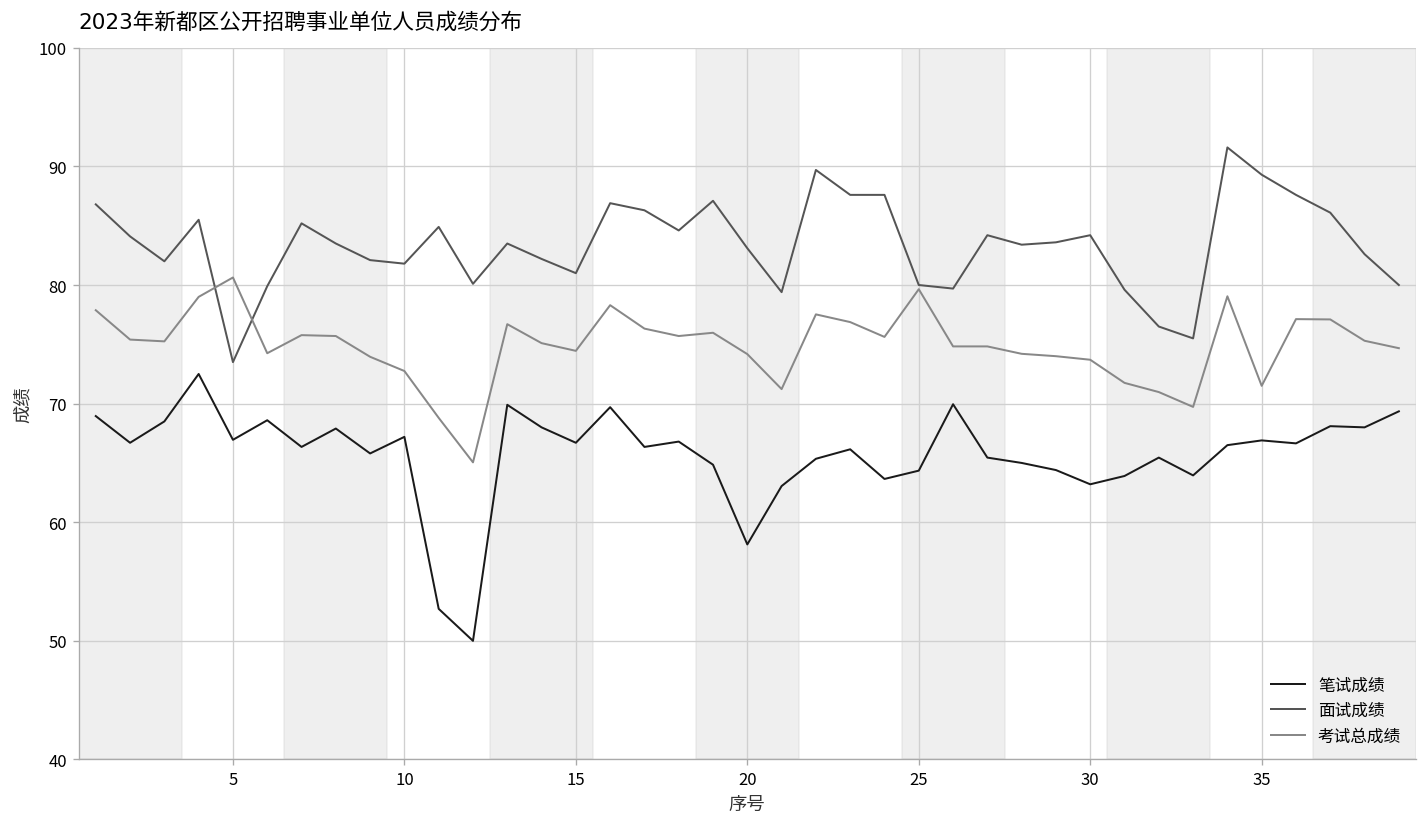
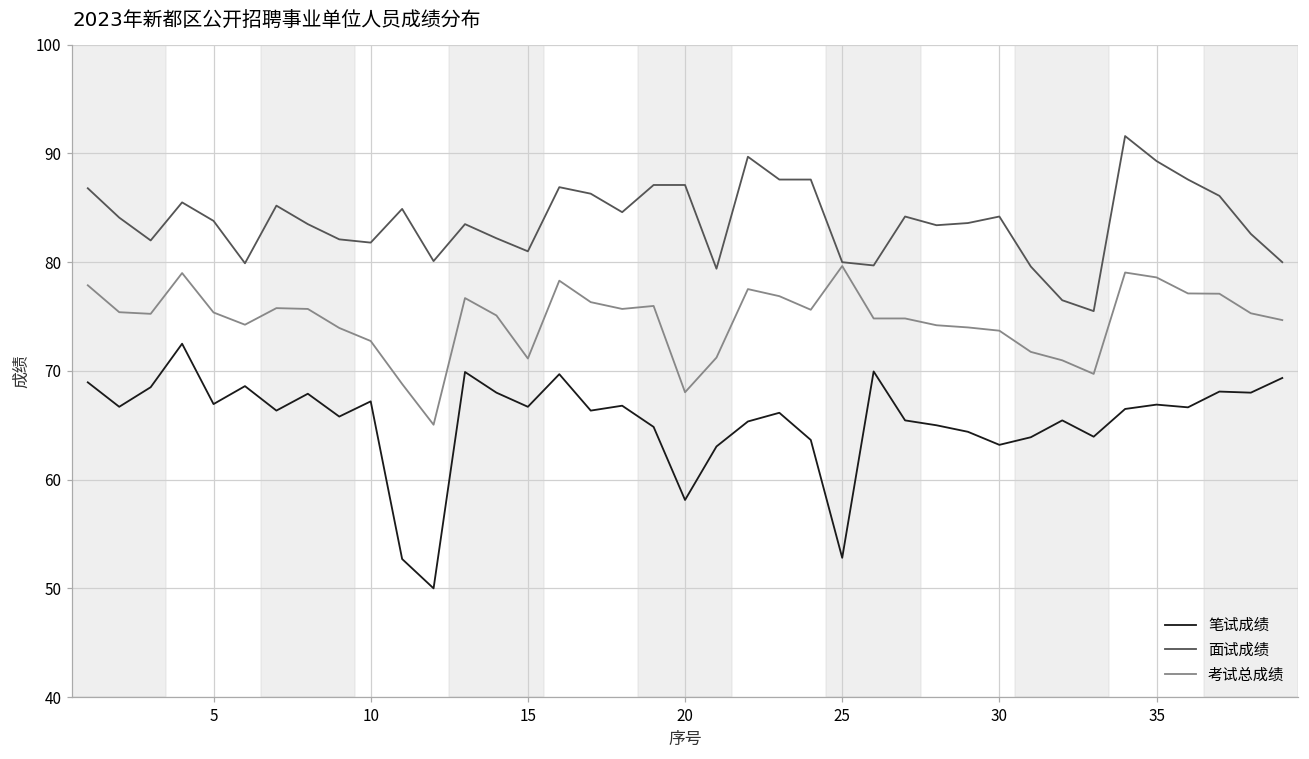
  {
    "笔试成绩": {
      "5": 67,
      "10": 67,
      "15": 67,
      "20": 58,
-     "25": 64,
+     "25": 53,
      "30": 63,
      "35": 67
    },
    "面试成绩": {
-     "5": 74,
+     "5": 84,
      "10": 82,
      "15": 81,
-     "20": 83,
+     "20": 87,
      "25": 80,
      "30": 84,
      "35": 89
    },
    "考试总成绩": {
-     "5": 81,
+     "5": 75,
      "10": 73,
-     "15": 74,
-     "20": 74,
+     "15": 71,
+     "20": 68,
      "25": 80,
      "30": 74,
-     "35": 72
+     "35": 79
    }
  }
